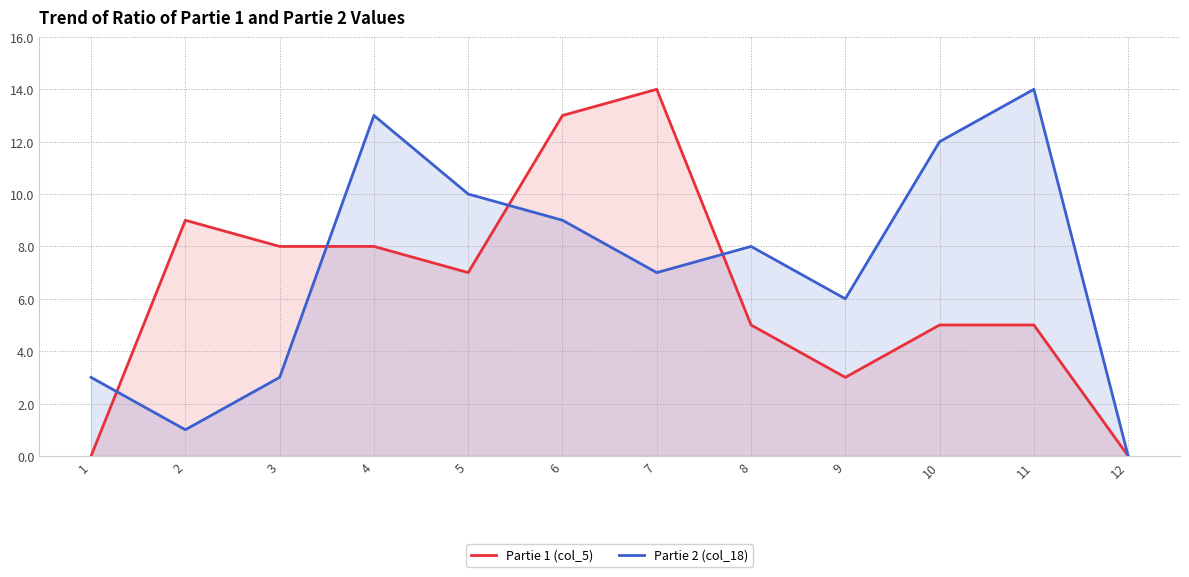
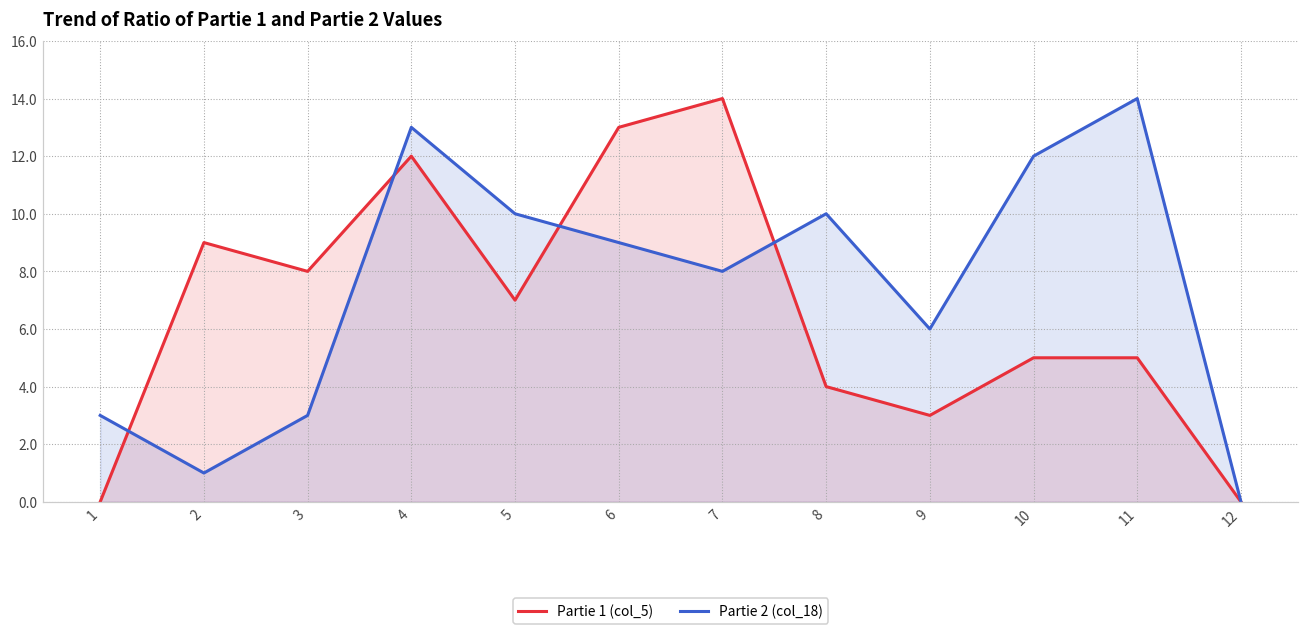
  {
    "Partie 1 (col_5)": {
      "1": 0,
      "2": 9,
      "3": 8,
-     "4": 8,
+     "4": 12,
      "5": 7,
      "6": 13,
      "7": 14,
-     "8": 5,
+     "8": 4,
      "9": 3,
      "10": 5,
      "11": 5
    },
    "Partie 2 (col_18)": {
      "1": 3,
      "2": 1,
      "3": 3,
      "4": 13,
      "5": 10,
      "6": 9,
-     "7": 7,
-     "8": 8,
+     "7": 8,
+     "8": 10,
      "9": 6,
      "10": 12,
      "11": 14
    }
  }
